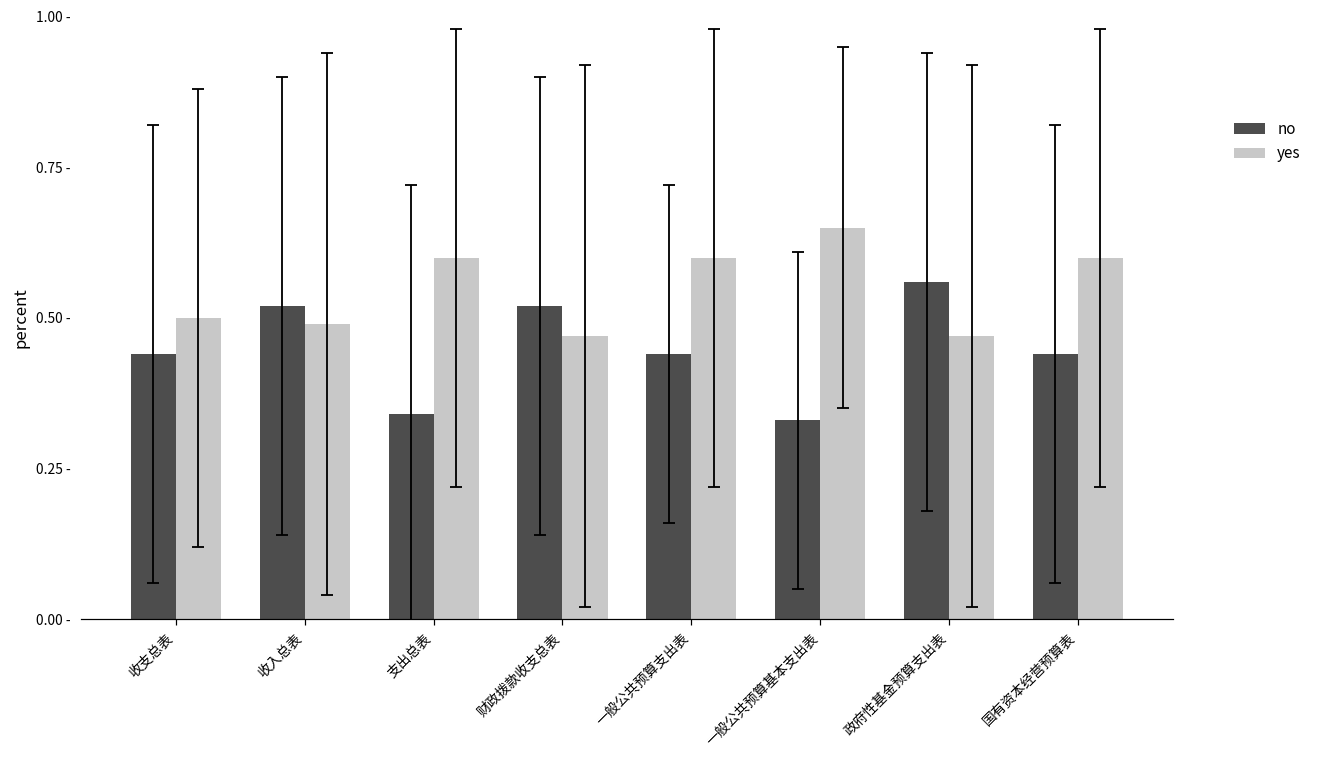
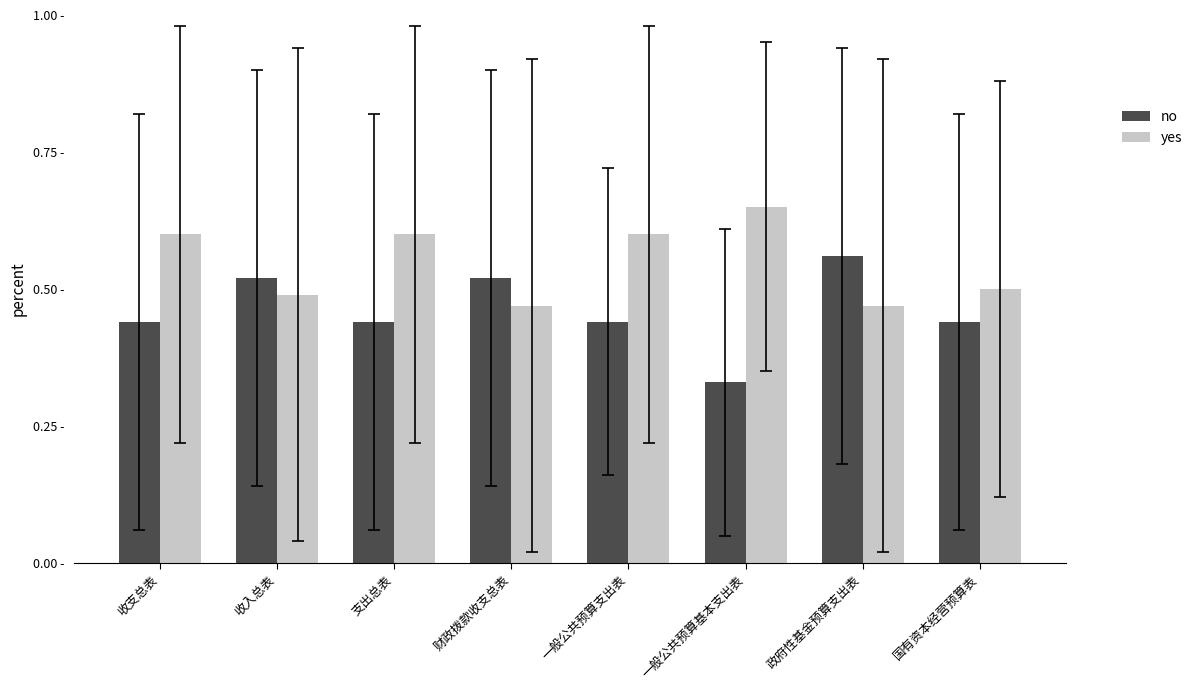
  {
    "no": {
      "收支总表": "0.44 -",
      "收入总表": "0.52 -",
-     "支出总表": "0.34 -",
+     "支出总表": "0.44 -",
      "财政拨款收支总表": "0.52 -",
      "一般公共预算支出表": "0.44 -",
      "一般公共预算基本支出表": "0.33 -",
      "政府性基金预算支出表": "0.56 -",
      "国有资本经营预算表": "0.44 -"
    },
    "yes": {
-     "收支总表": "0.5 -",
+     "收支总表": "0.6 -",
      "收入总表": "0.49 -",
      "支出总表": "0.6 -",
      "财政拨款收支总表": "0.47 -",
      "一般公共预算支出表": "0.6 -",
      "一般公共预算基本支出表": "0.65 -",
      "政府性基金预算支出表": "0.47 -",
-     "国有资本经营预算表": "0.6 -"
+     "国有资本经营预算表": "0.5 -"
    }
  }
